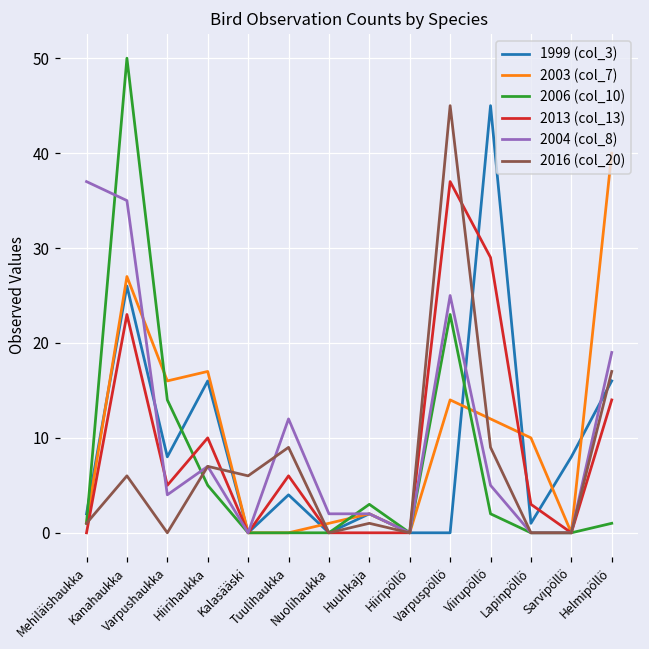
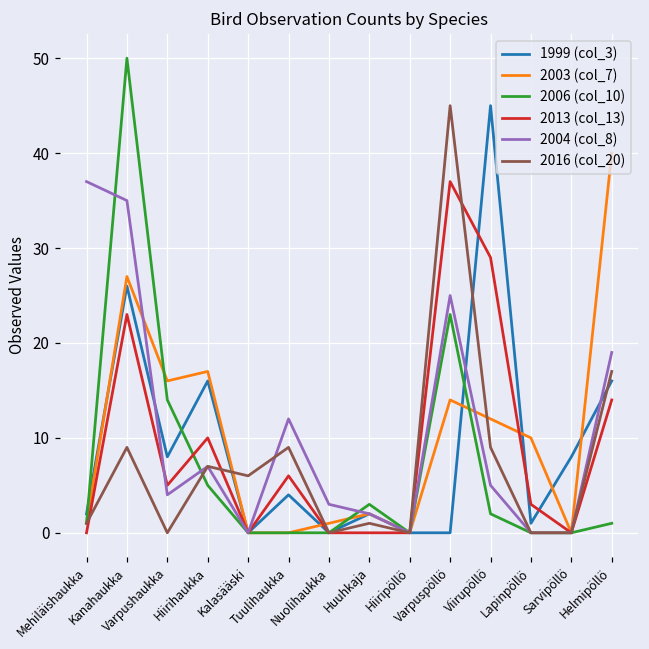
  {
    "1999 (col_3)": {
      "Mehiläishaukka": 2,
      "Kanahaukka": 26,
      "Varpushaukka": 8,
      "Hiirihaukka": 16,
      "Tuulihaukka": 4,
      "Varpuspöllö": 0,
      "Viirupöllö": 45,
      "Lapinpöllö": 1,
      "Sarvipöllö": 8,
      "Helmipöllö": 16
    },
    "2003 (col_7)": {
      "Kanahaukka": 27,
      "Varpushaukka": 16,
      "Hiirihaukka": 17,
      "Nuolihaukka": 1,
      "Varpuspöllö": 14,
      "Viirupöllö": 12,
      "Lapinpöllö": 10
    },
    "2006 (col_10)": {
      "Kanahaukka": 50,
      "Varpushaukka": 14,
      "Hiirihaukka": 5,
      "Huuhkaja": 3,
      "Varpuspöllö": 23,
      "Viirupöllö": 2,
      "Helmipöllö": 1
    },
    "2013 (col_13)": {
      "Mehiläishaukka": 0,
      "Kanahaukka": 23,
      "Varpushaukka": 5,
      "Hiirihaukka": 10,
      "Tuulihaukka": 6,
      "Huuhkaja": 0,
      "Varpuspöllö": 37,
      "Viirupöllö": 29,
      "Lapinpöllö": 3,
      "Helmipöllö": 14
    },
    "2004 (col_8)": {
      "Mehiläishaukka": 37,
      "Kanahaukka": 35,
      "Varpushaukka": 4,
      "Tuulihaukka": 12,
-     "Nuolihaukka": 2,
+     "Nuolihaukka": 3,
      "Varpuspöllö": 25,
      "Viirupöllö": 5,
      "Helmipöllö": 19
    },
    "2016 (col_20)": {
-     "Kanahaukka": 6,
+     "Kanahaukka": 9,
      "Varpushaukka": 0,
      "Kalasääski": 6,
      "Tuulihaukka": 9,
      "Huuhkaja": 1,
      "Varpuspöllö": 45,
      "Viirupöllö": 9,
      "Helmipöllö": 17
    }
  }
